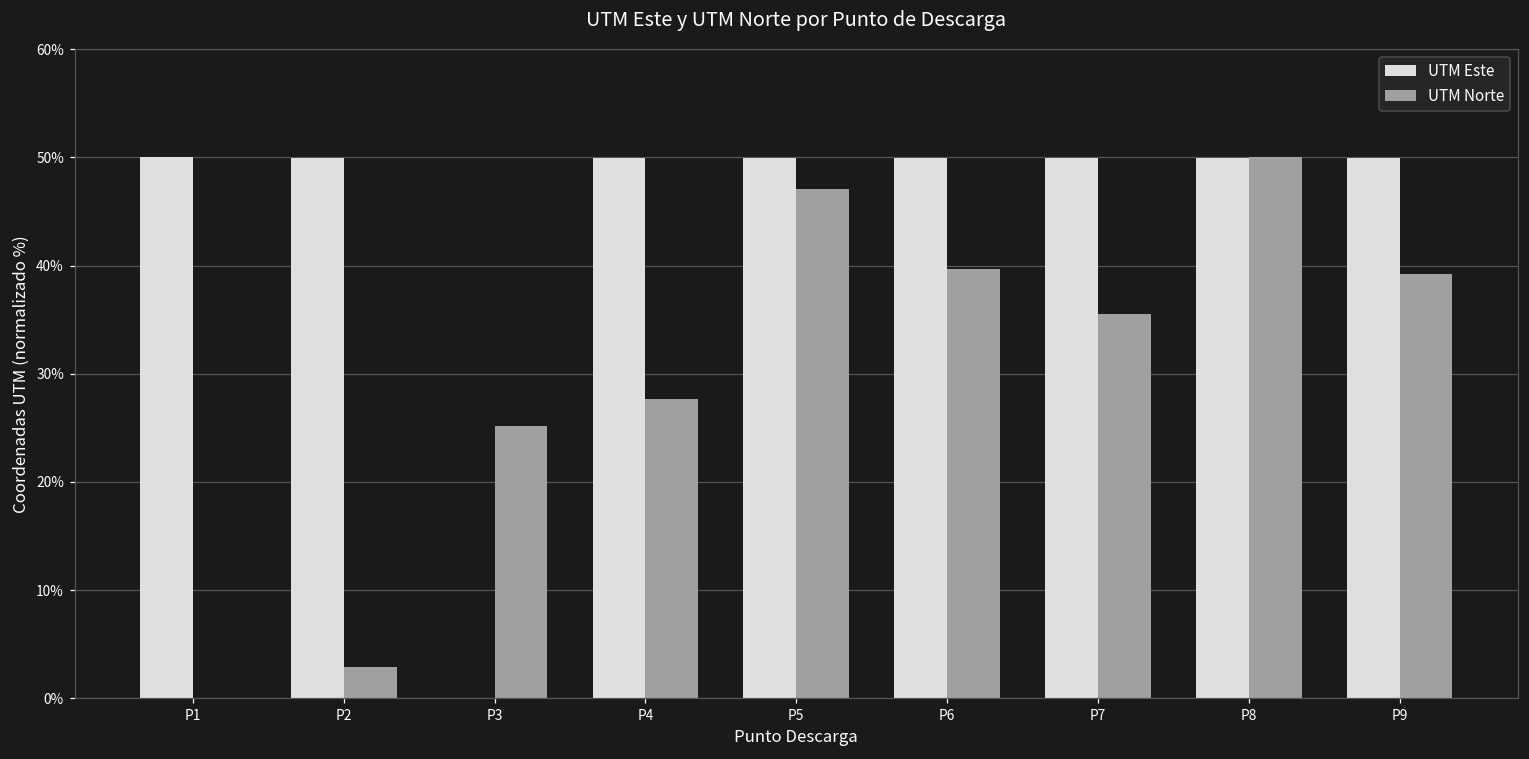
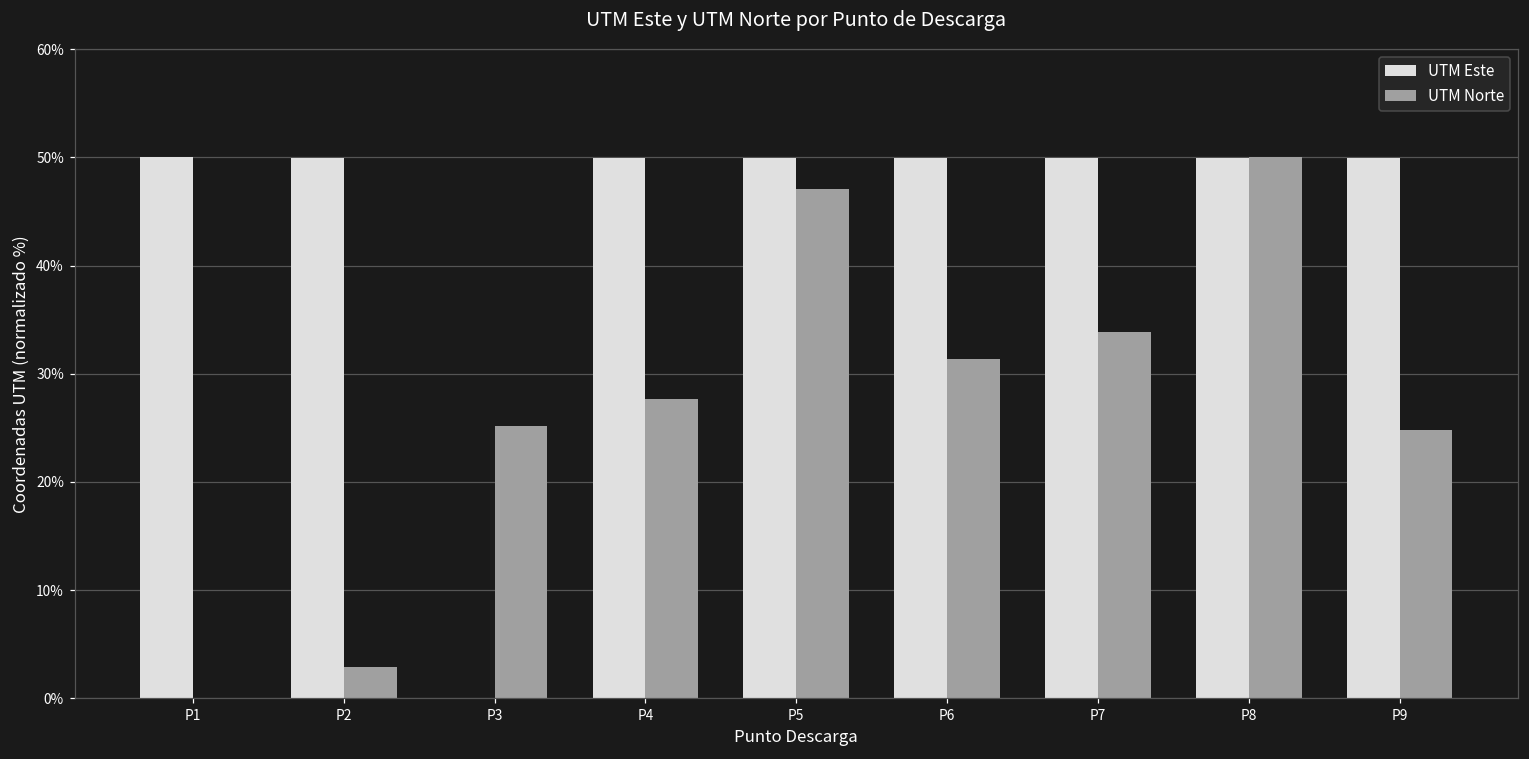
  {
    "UTM Este": {
      "P1": "50%",
      "P2": "50%",
      "P3": "0%",
      "P4": "50%",
      "P5": "50%",
      "P6": "50%",
      "P7": "50%",
      "P8": "50%",
      "P9": "50%"
    },
    "UTM Norte": {
      "P1": "0%",
      "P2": "3%",
      "P3": "25%",
      "P4": "28%",
      "P5": "47%",
-     "P6": "40%",
-     "P7": "36%",
+     "P6": "31%",
+     "P7": "34%",
      "P8": "50%",
-     "P9": "39%"
+     "P9": "25%"
    }
  }
